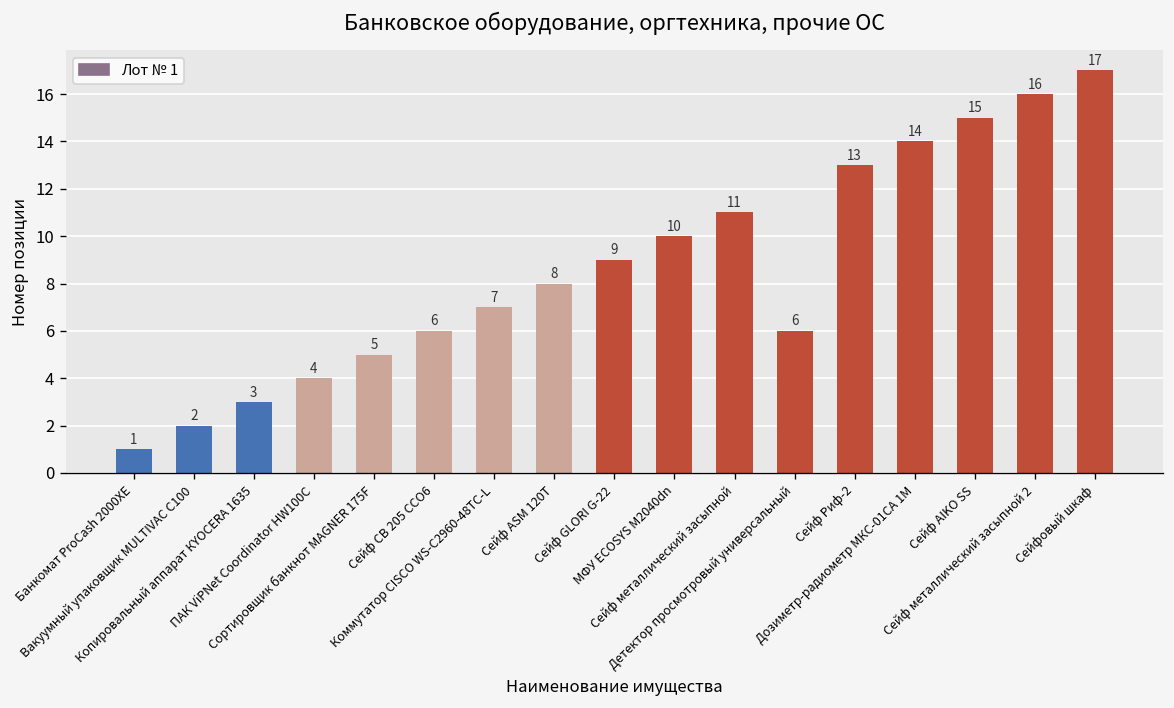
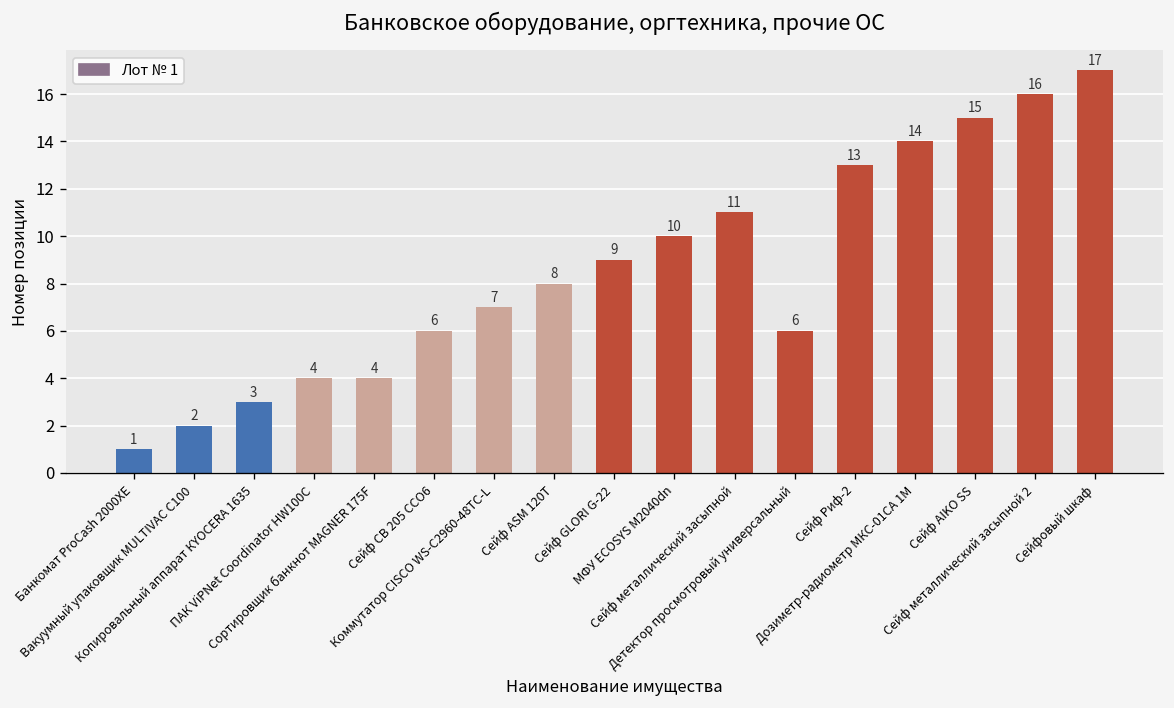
  {
    "Банкомат ProCash 2000XE": 1,
    "Вакуумный упаковщик MULTIVAC C100": 2,
    "Копировальный аппарат КYOCERA 1635": 3,
    "ПАК ViPNet Coordinator HW100C": 4,
-   "Сортировщик банкнот MAGNER 175F": 5,
+   "Сортировщик банкнот MAGNER 175F": 4,
    "Сейф СВ 205 ССO6": 6,
    "Коммутатор CISCO WS-C2960-48TC-L": 7,
    "Сейф АSM 120T": 8,
    "Сейф GLORI G-22": 9,
    "МФУ ECOSYS M2040dn": 10,
    "Сейф металлический засыпной": 11,
    "Детектор просмотровый универсальный": 6,
    "Сейф Риф-2": 13,
    "Дозиметр-радиометр МКС-01СА 1М": 14,
    "Сейф AIKO SS": 15,
    "Сейф металлический засыпной 2": 16,
    "Сейфовый шкаф": 17
  }
